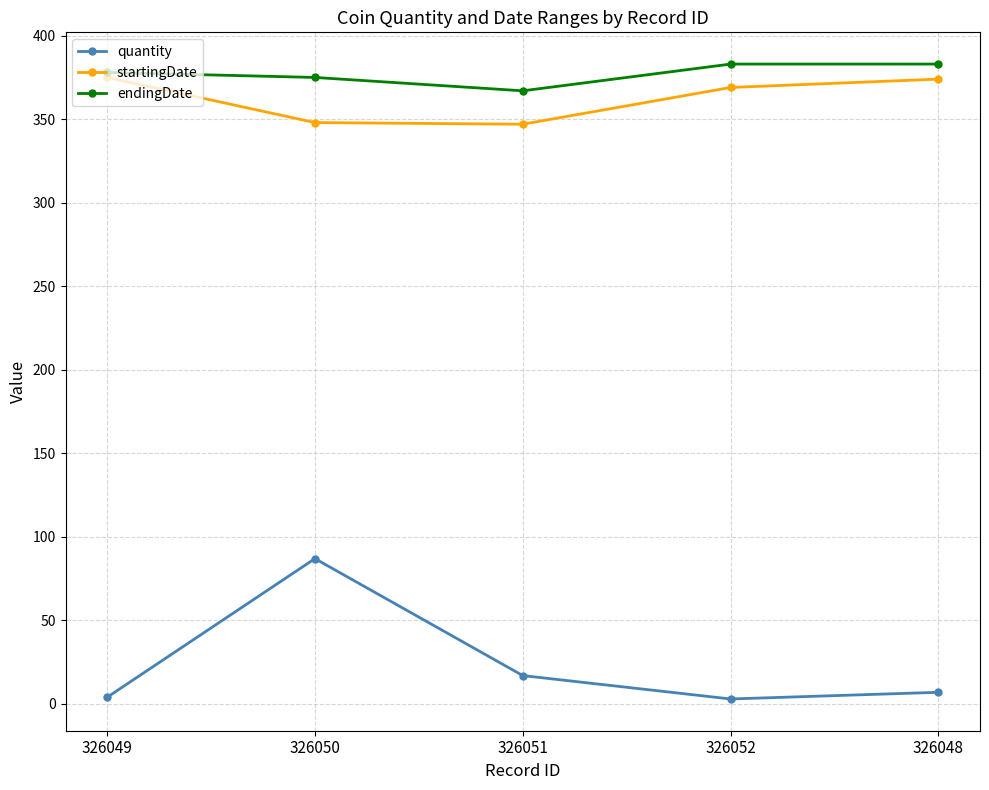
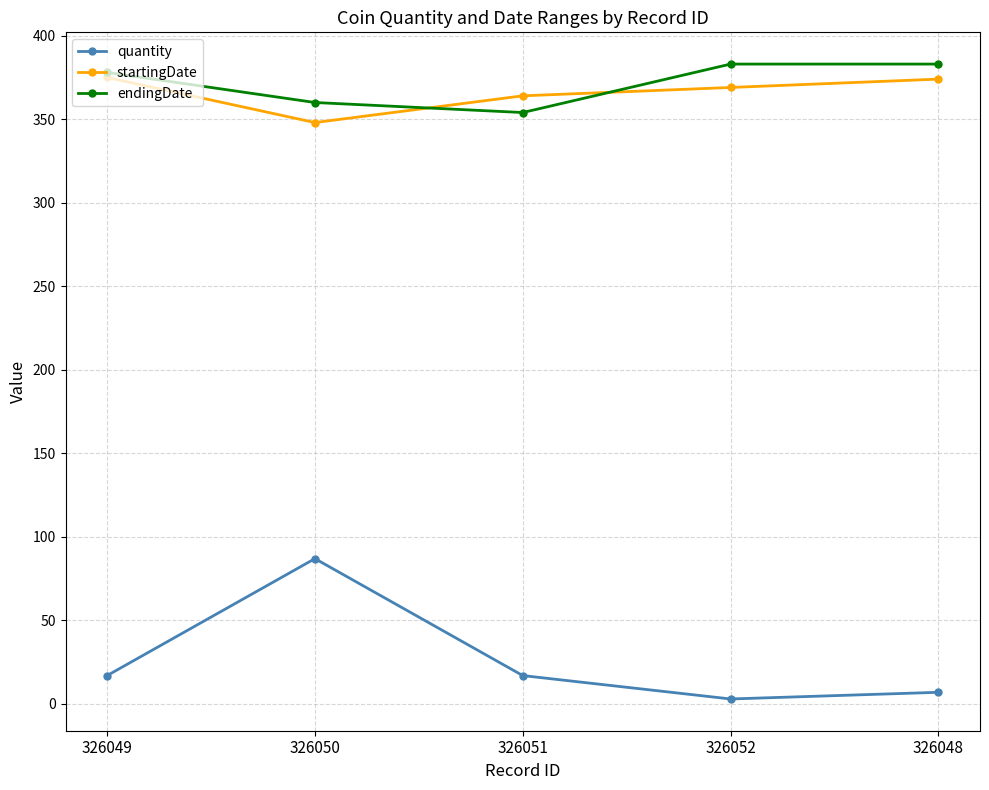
  {
    "quantity": {
-     "326049": 4,
+     "326049": 17,
      "326050": 87,
      "326051": 17,
      "326052": 3,
      "326048": 7
    },
    "startingDate": {
      "326050": 348,
-     "326051": 347,
+     "326051": 364,
      "326052": 369,
      "326048": 374
    },
    "endingDate": {
-     "326050": 375,
-     "326051": 367,
+     "326050": 360,
+     "326051": 354,
      "326052": 383,
      "326048": 383
    }
  }
